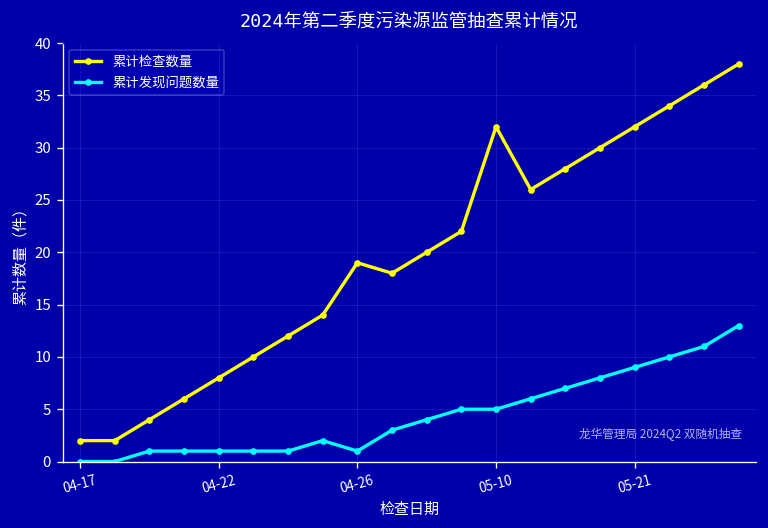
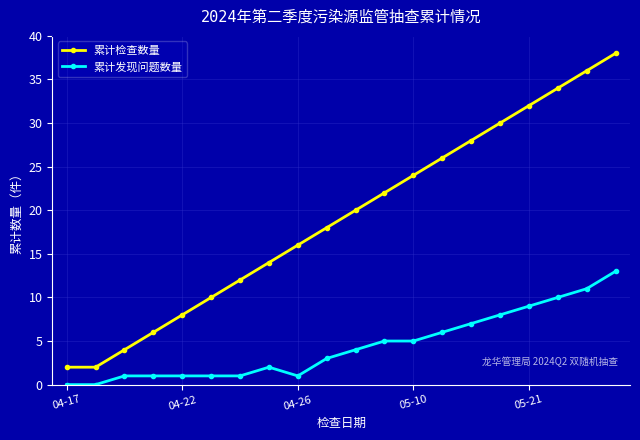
  {
    "累计检查数量": {
      "04-22": 8,
-     "04-26": 19,
-     "05-10": 32
+     "04-26": 16,
+     "05-10": 24
    },
    "累计发现问题数量": {
      "04-22": 1,
      "04-26": 1,
      "05-10": 5
    }
  }
